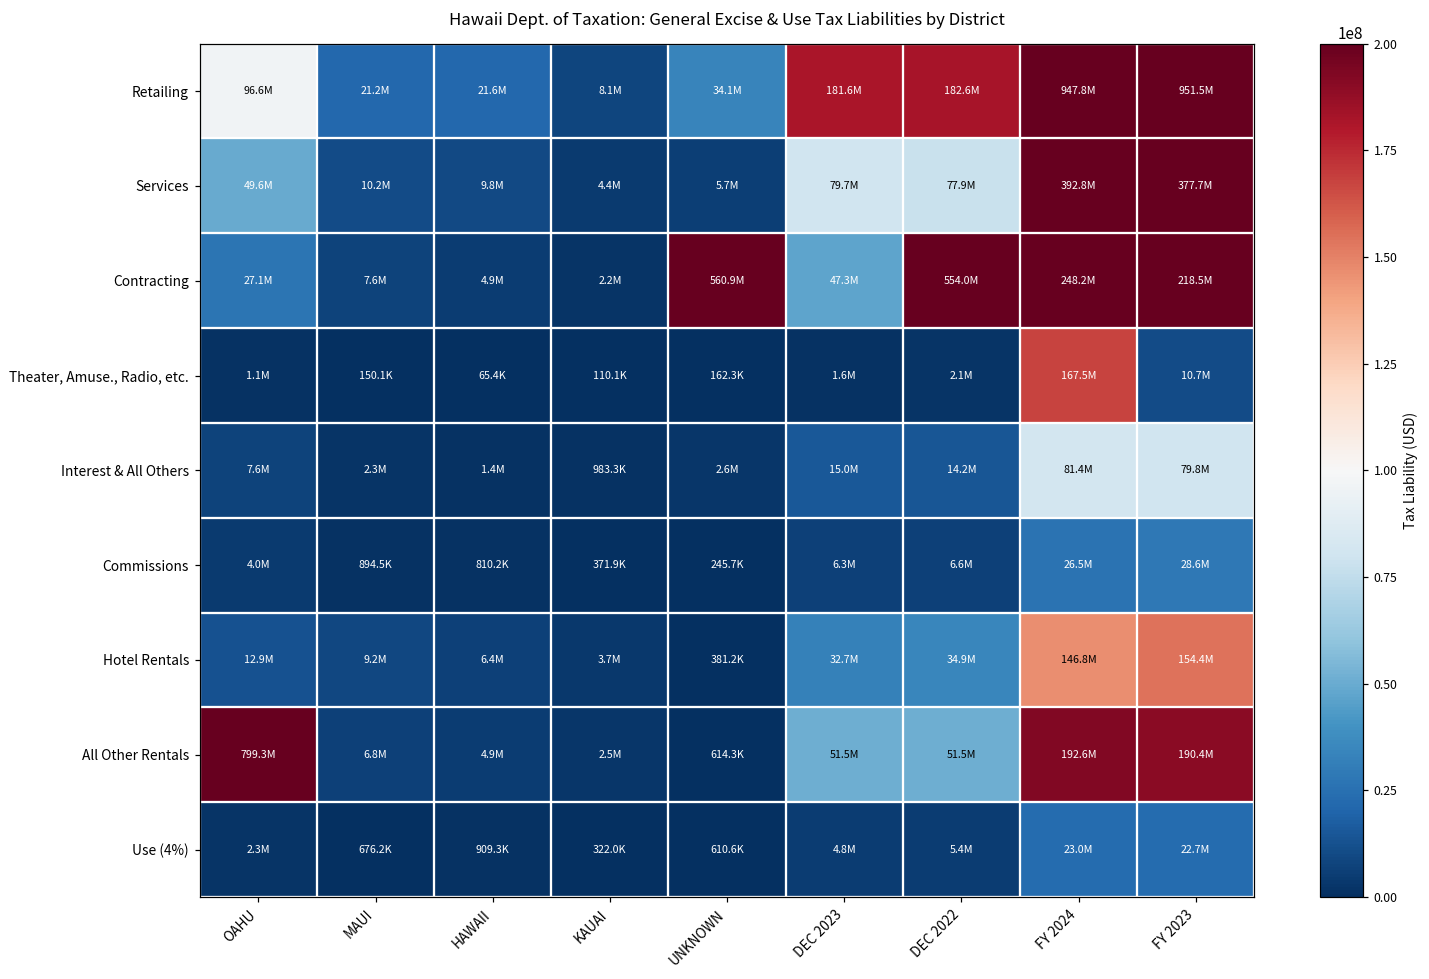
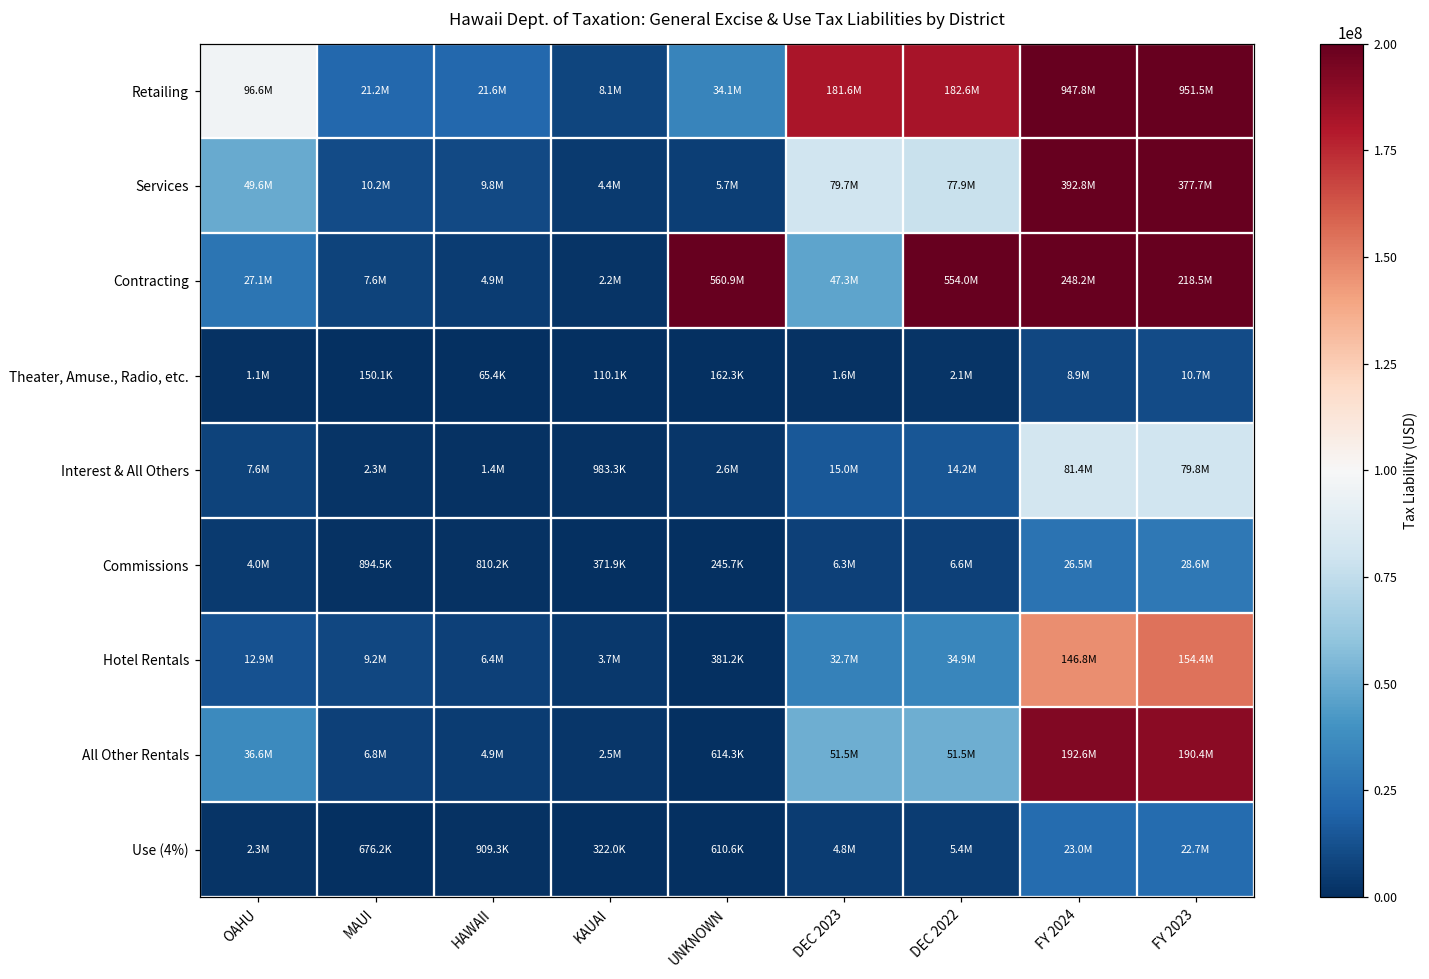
  {
    "Retailing": {
      "OAHU": "96.6M",
      "MAUI": "21.2M",
      "HAWAII": "21.6M",
      "KAUAI": "8.1M",
      "UNKNOWN": "34.1M",
      "DEC 2023": "181.6M",
      "DEC 2022": "182.6M",
      "FY 2024": "947.8M",
      "FY 2023": "951.5M"
    },
    "Services": {
      "OAHU": "49.6M",
      "MAUI": "10.2M",
      "HAWAII": "9.8M",
      "KAUAI": "4.4M",
      "UNKNOWN": "5.7M",
      "DEC 2023": "79.7M",
      "DEC 2022": "77.9M",
      "FY 2024": "392.8M",
      "FY 2023": "377.7M"
    },
    "Contracting": {
      "OAHU": "27.1M",
      "MAUI": "7.6M",
      "HAWAII": "4.9M",
      "KAUAI": "2.2M",
      "UNKNOWN": "560.9M",
      "DEC 2023": "47.3M",
      "DEC 2022": "554.0M",
      "FY 2024": "248.2M",
      "FY 2023": "218.5M"
    },
    "Theater, Amuse., Radio, etc.": {
      "OAHU": "1.1M",
      "MAUI": "150.1K",
      "HAWAII": "65.4K",
      "KAUAI": "110.1K",
      "UNKNOWN": "162.3K",
      "DEC 2023": "1.6M",
      "DEC 2022": "2.1M",
-     "FY 2024": "167.5M",
+     "FY 2024": "8.9M",
      "FY 2023": "10.7M"
    },
    "Interest & All Others": {
      "OAHU": "7.6M",
      "MAUI": "2.3M",
      "HAWAII": "1.4M",
      "KAUAI": "983.3K",
      "UNKNOWN": "2.6M",
      "DEC 2023": "15.0M",
      "DEC 2022": "14.2M",
      "FY 2024": "81.4M",
      "FY 2023": "79.8M"
    },
    "Commissions": {
      "OAHU": "4.0M",
      "MAUI": "894.5K",
      "HAWAII": "810.2K",
      "KAUAI": "371.9K",
      "UNKNOWN": "245.7K",
      "DEC 2023": "6.3M",
      "DEC 2022": "6.6M",
      "FY 2024": "26.5M",
      "FY 2023": "28.6M"
    },
    "Hotel Rentals": {
      "OAHU": "12.9M",
      "MAUI": "9.2M",
      "HAWAII": "6.4M",
      "KAUAI": "3.7M",
      "UNKNOWN": "381.2K",
      "DEC 2023": "32.7M",
      "DEC 2022": "34.9M",
      "FY 2024": "146.8M",
      "FY 2023": "154.4M"
    },
    "All Other Rentals": {
-     "OAHU": "799.3M",
+     "OAHU": "36.6M",
      "MAUI": "6.8M",
      "HAWAII": "4.9M",
      "KAUAI": "2.5M",
      "UNKNOWN": "614.3K",
      "DEC 2023": "51.5M",
      "DEC 2022": "51.5M",
      "FY 2024": "192.6M",
      "FY 2023": "190.4M"
    },
    "Use (4%)": {
      "OAHU": "2.3M",
      "MAUI": "676.2K",
      "HAWAII": "909.3K",
      "KAUAI": "322.0K",
      "UNKNOWN": "610.6K",
      "DEC 2023": "4.8M",
      "DEC 2022": "5.4M",
      "FY 2024": "23.0M",
      "FY 2023": "22.7M"
    }
  }
